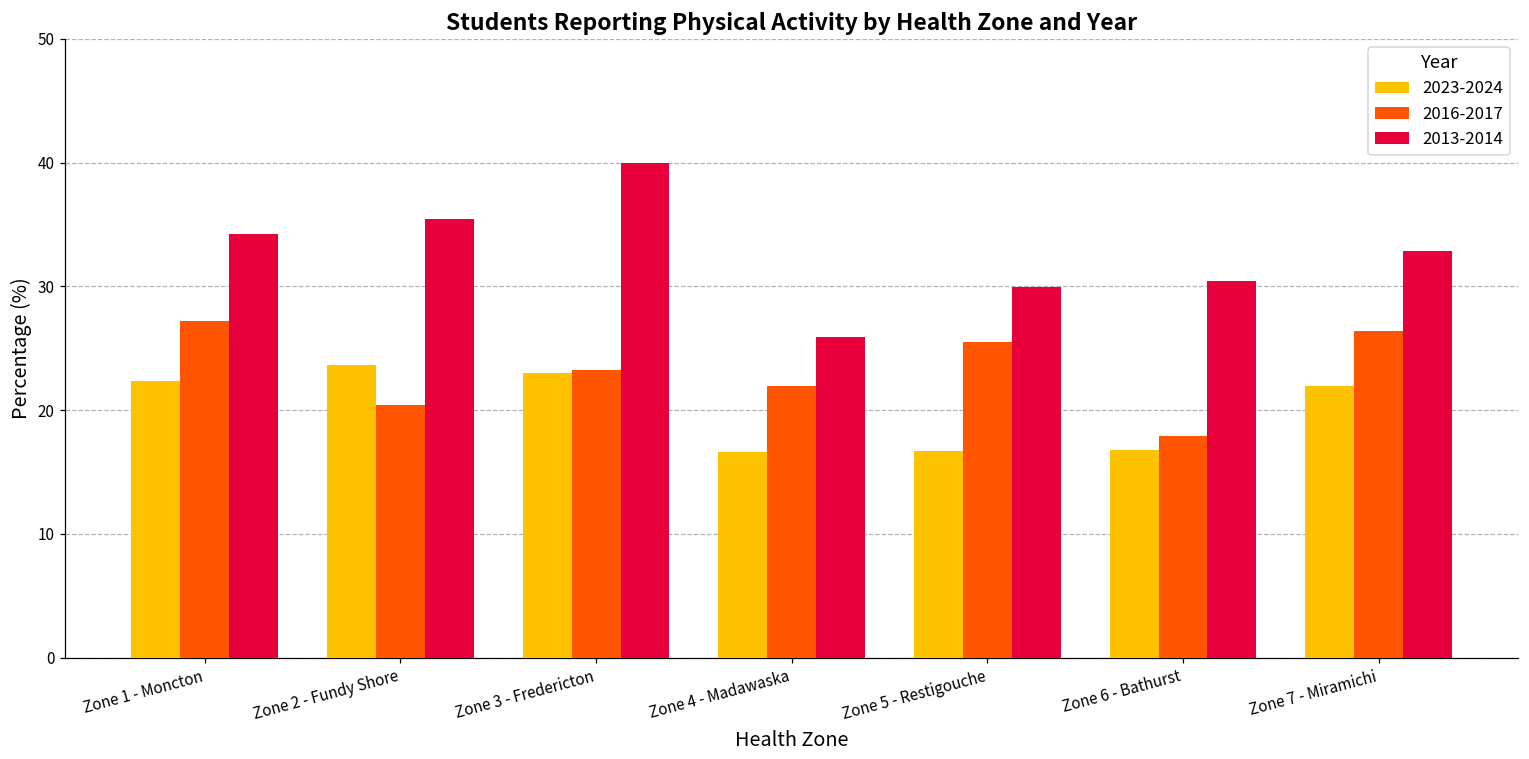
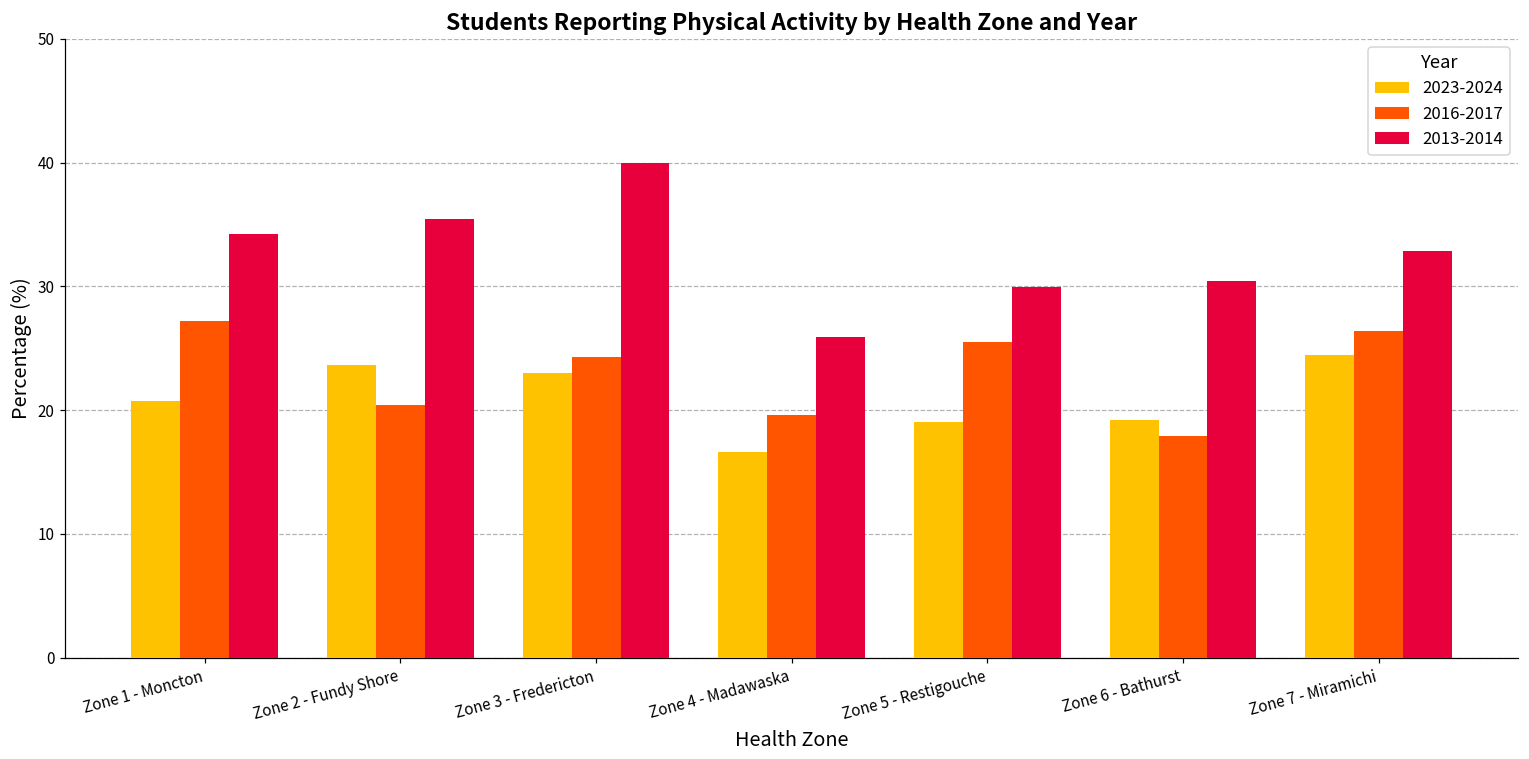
  {
    "2023-2024": {
-     "Zone 1 - Moncton": 22.3,
+     "Zone 1 - Moncton": 20.7,
      "Zone 2 - Fundy Shore": 23.7,
      "Zone 3 - Fredericton": 23.0,
      "Zone 4 - Madawaska": 16.6,
-     "Zone 5 - Restigouche": 16.7,
-     "Zone 6 - Bathurst": 16.8,
-     "Zone 7 - Miramichi": 22.0
+     "Zone 5 - Restigouche": 19.0,
+     "Zone 6 - Bathurst": 19.2,
+     "Zone 7 - Miramichi": 24.4
    },
    "2016-2017": {
      "Zone 1 - Moncton": 27.2,
      "Zone 2 - Fundy Shore": 20.4,
-     "Zone 3 - Fredericton": 23.2,
-     "Zone 4 - Madawaska": 21.9,
+     "Zone 3 - Fredericton": 24.3,
+     "Zone 4 - Madawaska": 19.6,
      "Zone 5 - Restigouche": 25.5,
      "Zone 6 - Bathurst": 17.9,
      "Zone 7 - Miramichi": 26.4
    },
    "2013-2014": {
      "Zone 1 - Moncton": 34.3,
      "Zone 2 - Fundy Shore": 35.5,
      "Zone 3 - Fredericton": 40.0,
      "Zone 4 - Madawaska": 25.9,
      "Zone 5 - Restigouche": 30.0,
      "Zone 6 - Bathurst": 30.4,
      "Zone 7 - Miramichi": 32.9
    }
  }
